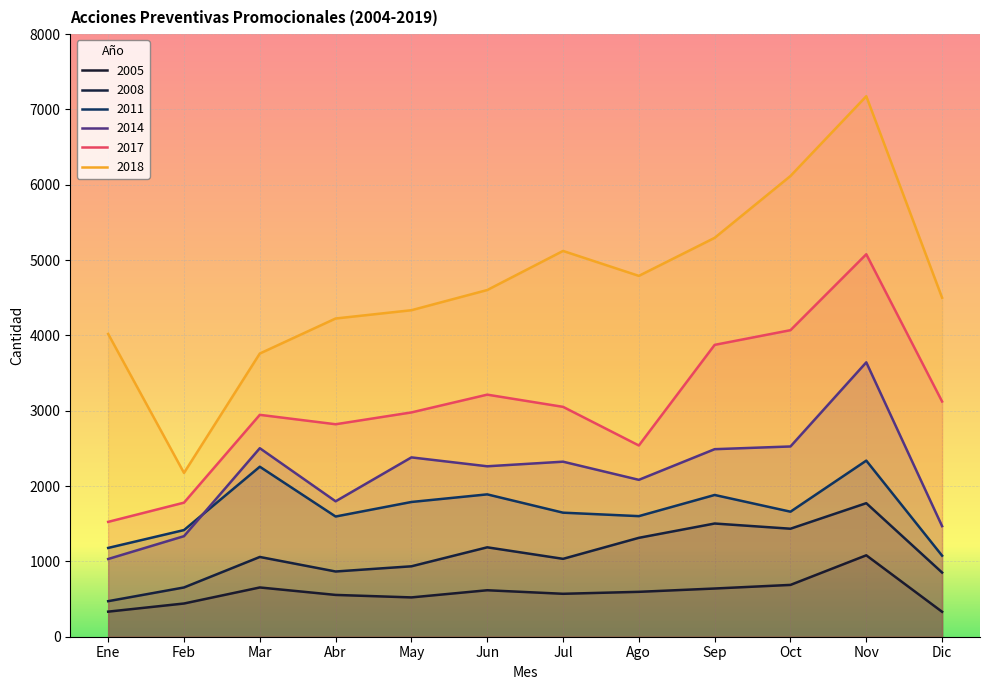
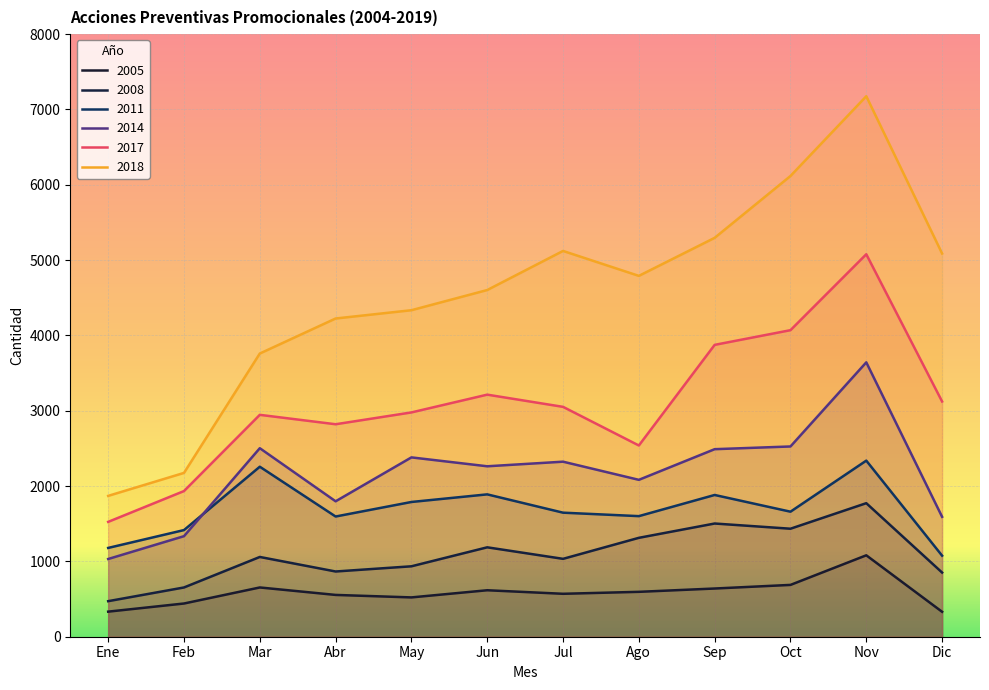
  {
    "2014": {
      "Ene": 1000,
      "Feb": 1300,
      "Mar": 2500,
      "Abr": 1800,
      "May": 2400,
      "Jun": 2300,
      "Jul": 2300,
      "Ago": 2100,
      "Sep": 2500,
      "Oct": 2500,
      "Nov": 3600,
-     "Dic": 1500
+     "Dic": 1600
    },
    "2017": {
      "Ene": 1500,
-     "Feb": 1800,
+     "Feb": 1900,
      "Mar": 2900,
      "Abr": 2800,
      "May": 3000,
      "Jun": 3200,
      "Jul": 3100,
      "Ago": 2500,
      "Sep": 3900,
      "Oct": 4100,
      "Nov": 5100,
      "Dic": 3100
    },
    "2018": {
-     "Ene": 4000,
+     "Ene": 1900,
      "Feb": 2200,
      "Mar": 3800,
      "Abr": 4200,
      "May": 4300,
      "Jun": 4600,
      "Jul": 5100,
      "Ago": 4800,
      "Sep": 5300,
      "Oct": 6100,
      "Nov": 7200,
-     "Dic": 4500
+     "Dic": 5100
    }
  }
